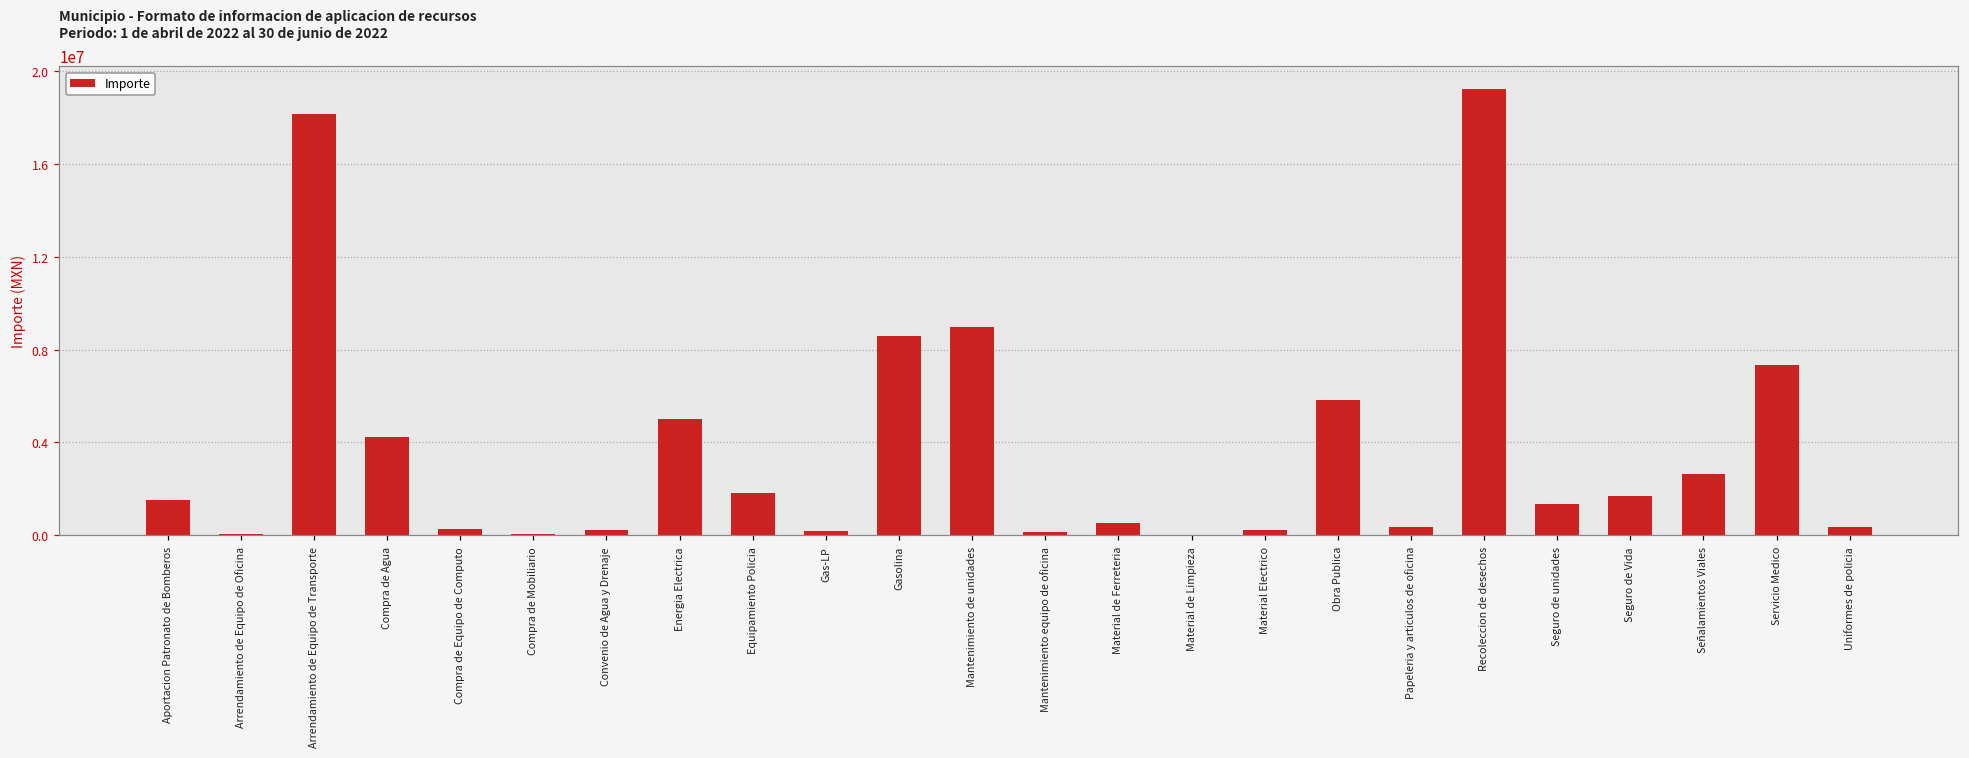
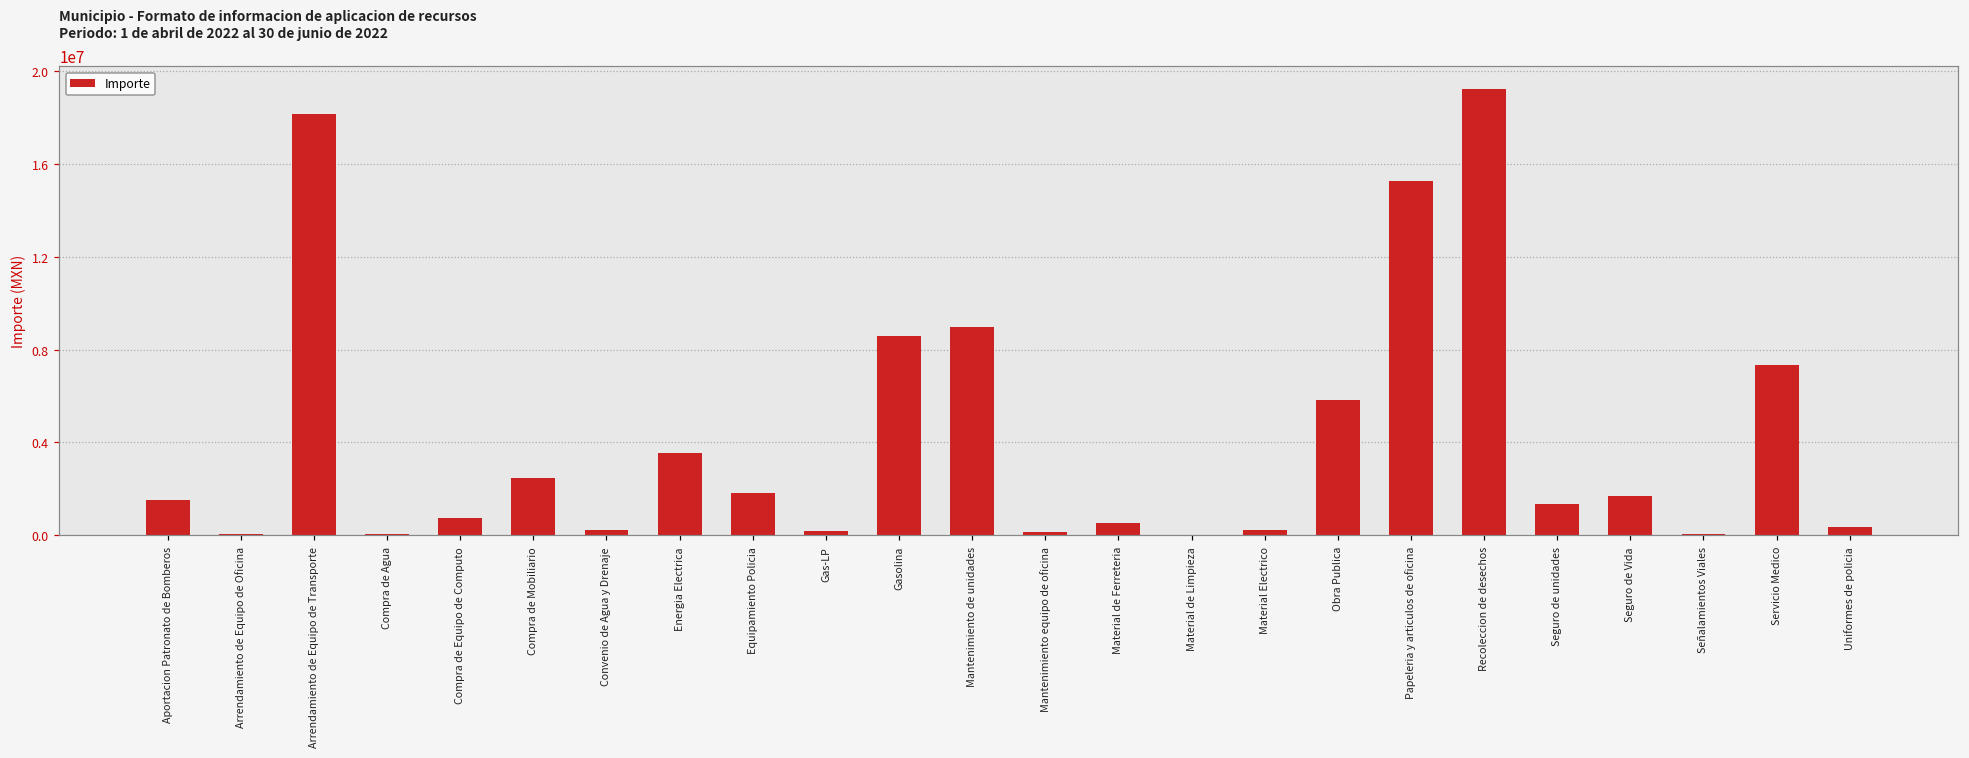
  {
    "Aportacion Patronato de Bomberos": 1500000,
    "Arrendamiento de Equipo de Transporte": 18200000,
-   "Compra de Agua": 4200000,
-   "Compra de Equipo de Computo": 300000,
-   "Compra de Mobiliario": 0,
+   "Compra de Agua": 0,
+   "Compra de Equipo de Computo": 700000,
+   "Compra de Mobiliario": 2500000,
    "Convenio de Agua y Drenaje": 200000,
-   "Energia Electrica": 5000000,
+   "Energia Electrica": 3500000,
    "Equipamiento Policia": 1800000,
    "Gas-LP": 200000,
    "Gasolina": 8600000,
    "Mantenimiento de unidades": 9000000,
    "Mantenimiento equipo de oficina": 200000,
    "Material de Ferreteria": 500000,
    "Material Electrico": 200000,
    "Obra Publica": 5800000,
-   "Papeleria y articulos de oficina": 400000,
+   "Papeleria y articulos de oficina": 15300000,
    "Recoleccion de desechos": 19200000,
    "Seguro de unidades": 1400000,
    "Seguro de Vida": 1700000,
-   "Señalamientos Viales": 2700000,
+   "Señalamientos Viales": 100000,
    "Servicio Medico": 7300000,
    "Uniformes de policia": 400000
  }
